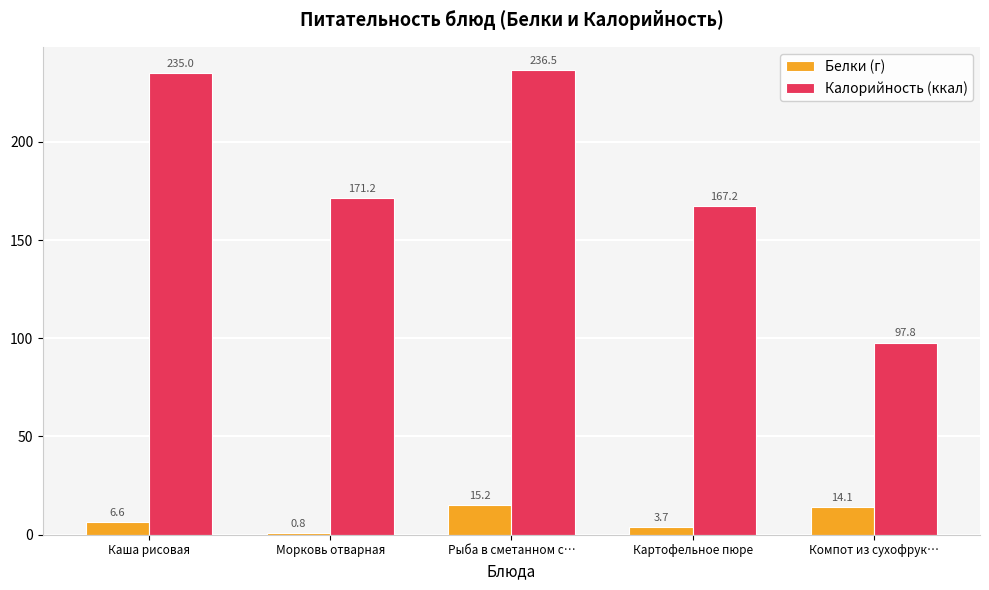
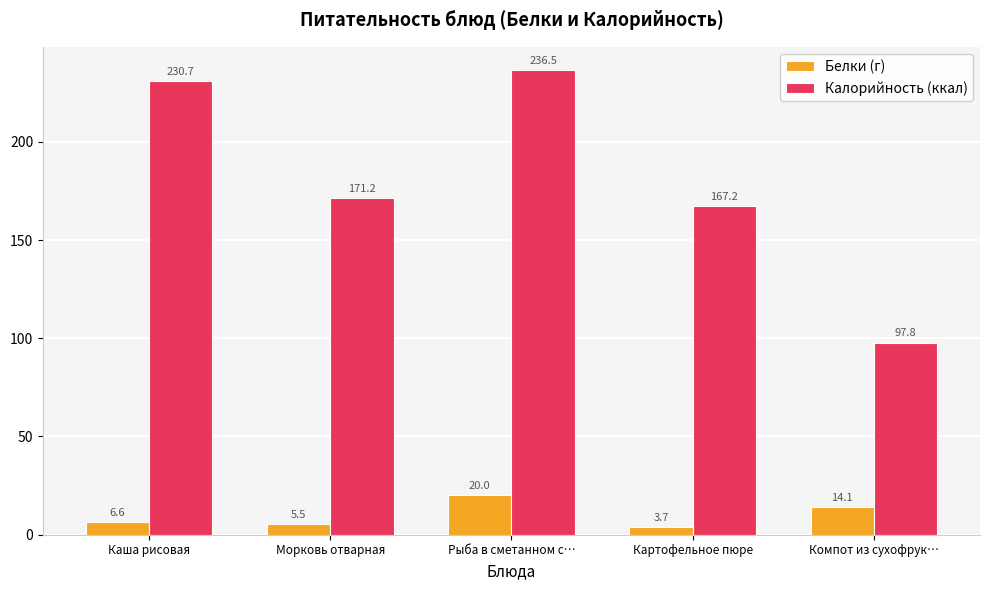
  {
    "Белки (г)": {
      "Каша рисовая": 6.6,
-     "Морковь отварная": 0.8,
-     "Рыба в сметанном с…": 15.2,
+     "Морковь отварная": 5.5,
+     "Рыба в сметанном с…": 20.0,
      "Картофельное пюре": 3.7,
      "Компот из сухофрук…": 14.1
    },
    "Калорийность (ккал)": {
-     "Каша рисовая": 235.0,
+     "Каша рисовая": 230.7,
      "Морковь отварная": 171.2,
      "Рыба в сметанном с…": 236.5,
      "Картофельное пюре": 167.2,
      "Компот из сухофрук…": 97.8
    }
  }
